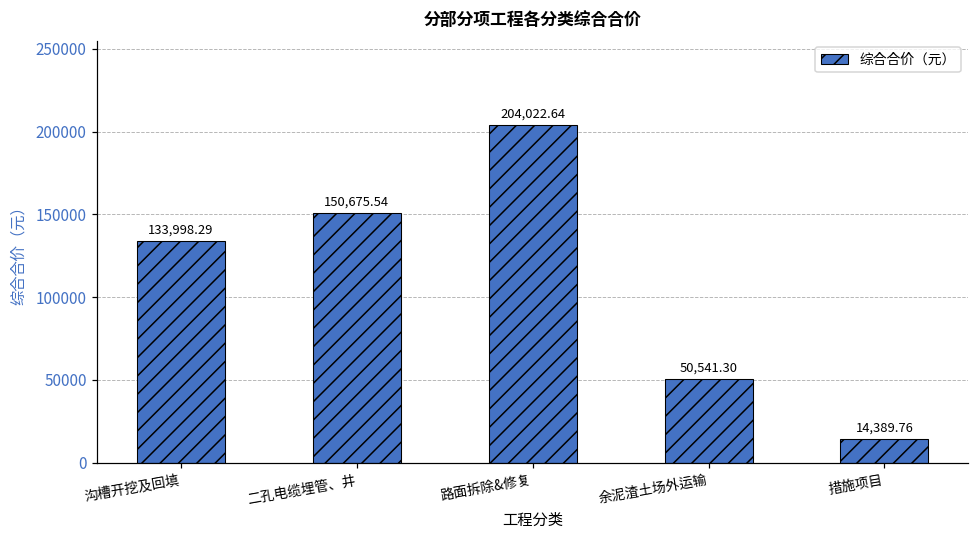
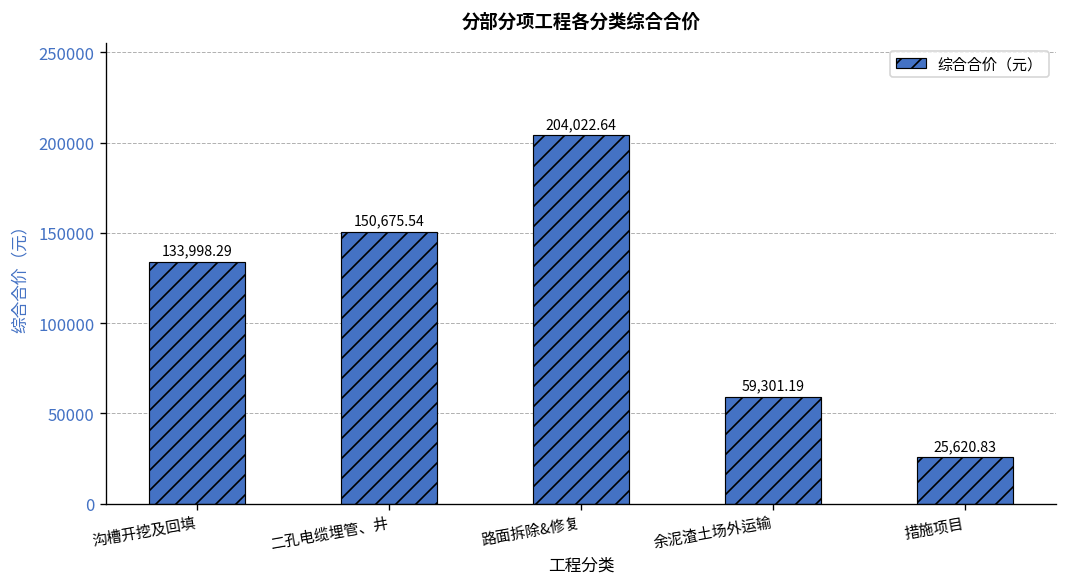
  {
    "沟槽开挖及回填": "133,998.29",
    "二孔电缆埋管、井": "150,675.54",
    "路面拆除&修复": "204,022.64",
-   "余泥渣土场外运输": "50,541.30",
-   "措施项目": "14,389.76"
+   "余泥渣土场外运输": "59,301.19",
+   "措施项目": "25,620.83"
  }
